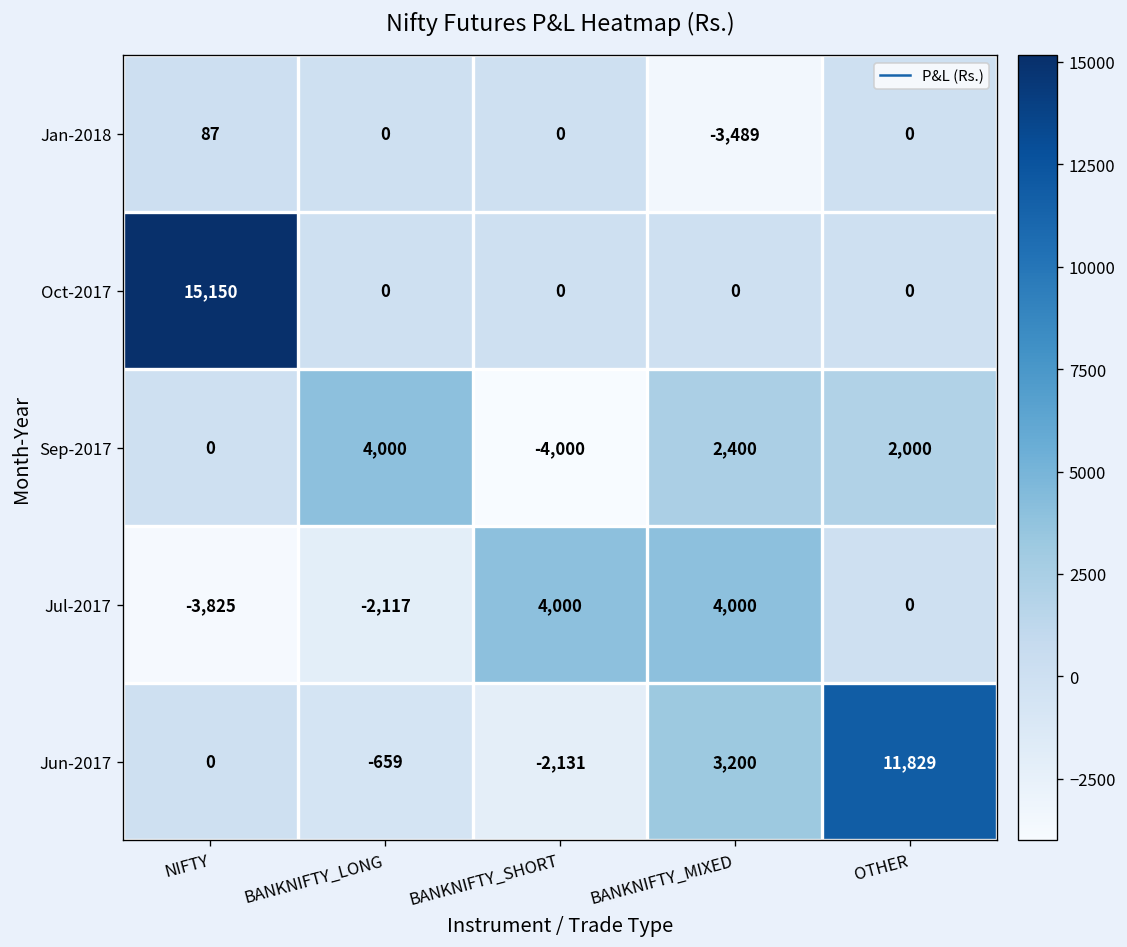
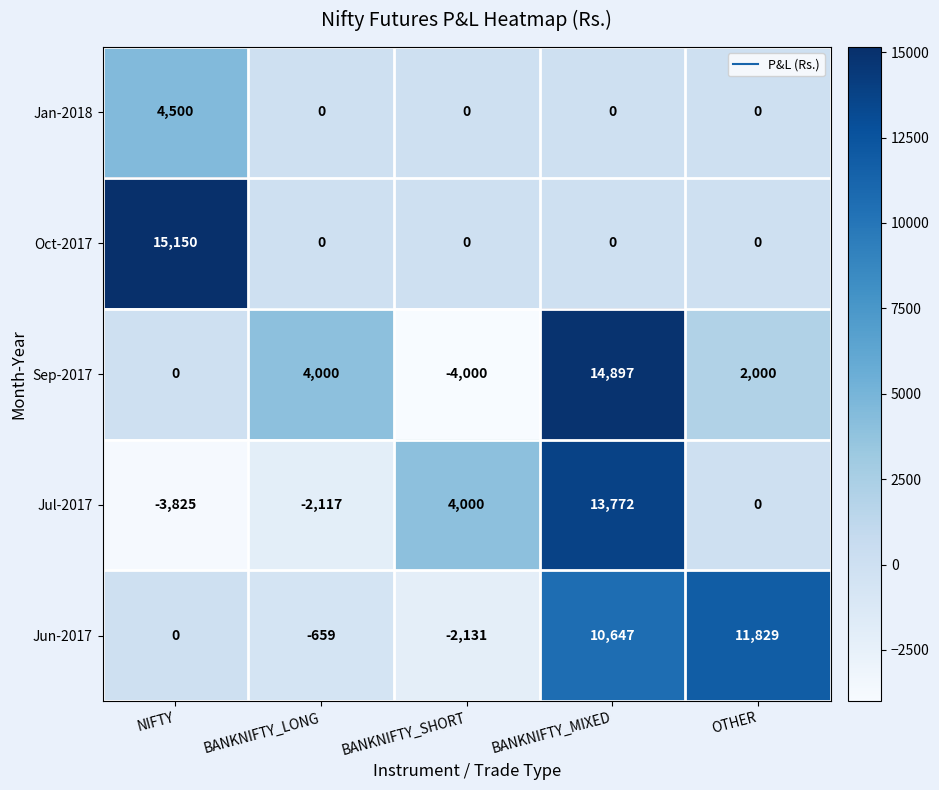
  {
    "Jan-2018": {
-     "NIFTY": "87",
+     "NIFTY": "4,500",
      "BANKNIFTY_LONG": "0",
      "BANKNIFTY_SHORT": "0",
-     "BANKNIFTY_MIXED": "-3,489",
+     "BANKNIFTY_MIXED": "0",
      "OTHER": "0"
    },
    "Oct-2017": {
      "NIFTY": "15,150",
      "BANKNIFTY_LONG": "0",
      "BANKNIFTY_SHORT": "0",
      "BANKNIFTY_MIXED": "0",
      "OTHER": "0"
    },
    "Sep-2017": {
      "NIFTY": "0",
      "BANKNIFTY_LONG": "4,000",
      "BANKNIFTY_SHORT": "-4,000",
-     "BANKNIFTY_MIXED": "2,400",
+     "BANKNIFTY_MIXED": "14,897",
      "OTHER": "2,000"
    },
    "Jul-2017": {
      "NIFTY": "-3,825",
      "BANKNIFTY_LONG": "-2,117",
      "BANKNIFTY_SHORT": "4,000",
-     "BANKNIFTY_MIXED": "4,000",
+     "BANKNIFTY_MIXED": "13,772",
      "OTHER": "0"
    },
    "Jun-2017": {
      "NIFTY": "0",
      "BANKNIFTY_LONG": "-659",
      "BANKNIFTY_SHORT": "-2,131",
-     "BANKNIFTY_MIXED": "3,200",
+     "BANKNIFTY_MIXED": "10,647",
      "OTHER": "11,829"
    }
  }
